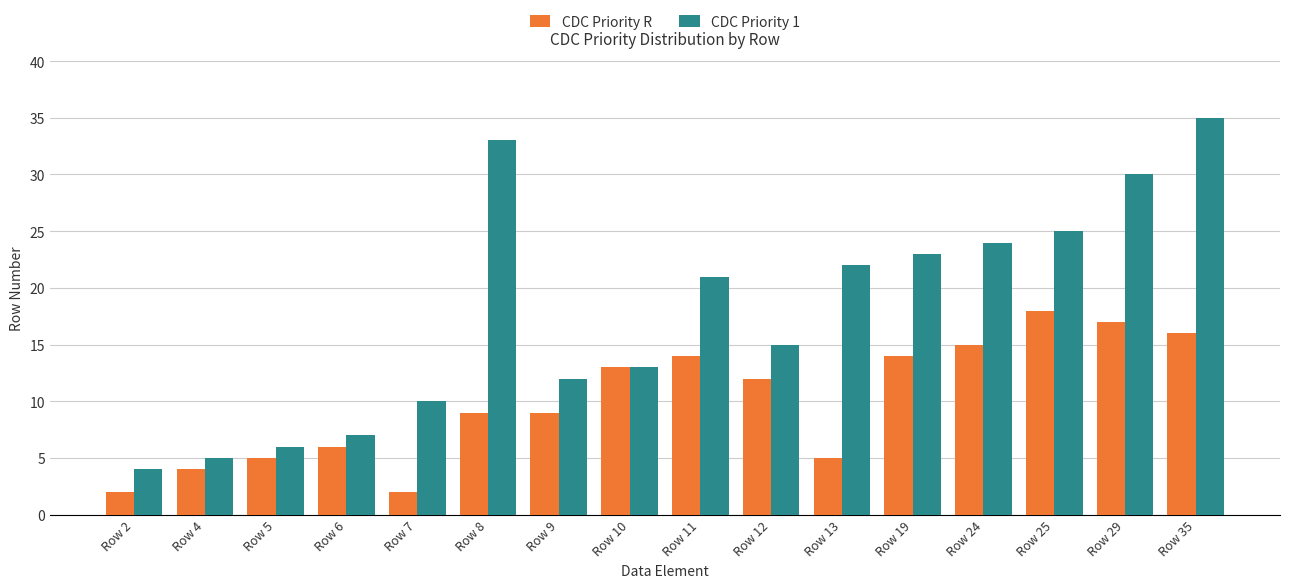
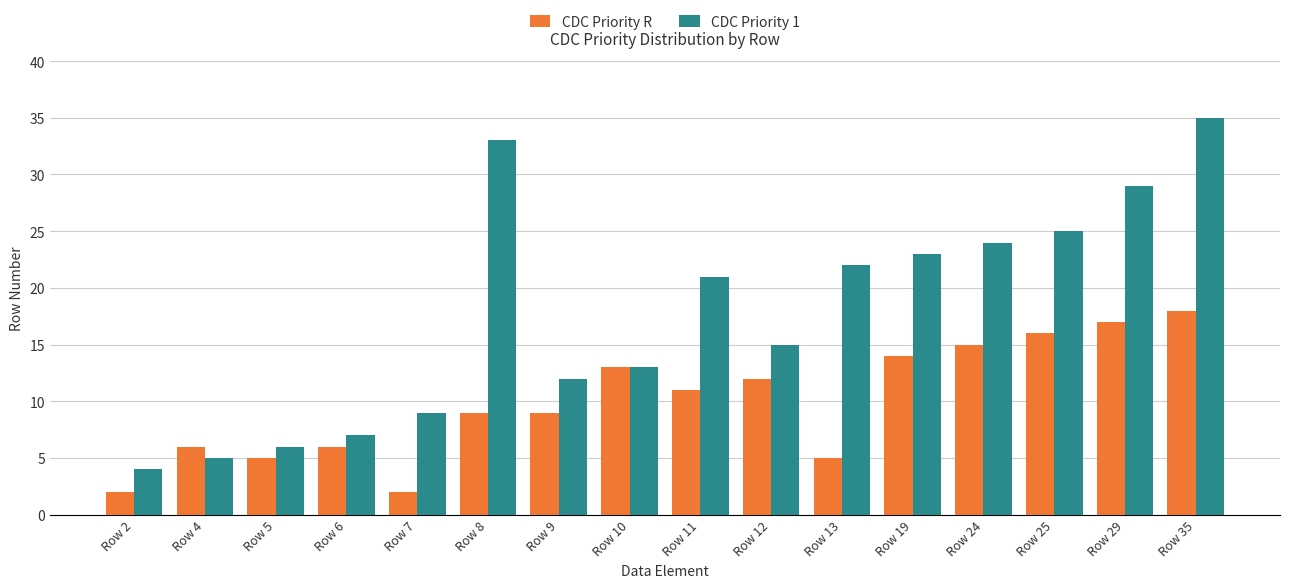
  {
    "CDC Priority R": {
      "Row 2": 2,
-     "Row 4": 4,
+     "Row 4": 6,
      "Row 5": 5,
      "Row 6": 6,
      "Row 7": 2,
      "Row 8": 9,
      "Row 9": 9,
      "Row 10": 13,
-     "Row 11": 14,
+     "Row 11": 11,
      "Row 12": 12,
      "Row 13": 5,
      "Row 19": 14,
      "Row 24": 15,
-     "Row 25": 18,
+     "Row 25": 16,
      "Row 29": 17,
-     "Row 35": 16
+     "Row 35": 18
    },
    "CDC Priority 1": {
      "Row 2": 4,
      "Row 4": 5,
      "Row 5": 6,
      "Row 6": 7,
-     "Row 7": 10,
+     "Row 7": 9,
      "Row 8": 33,
      "Row 9": 12,
      "Row 10": 13,
      "Row 11": 21,
      "Row 12": 15,
      "Row 13": 22,
      "Row 19": 23,
      "Row 24": 24,
      "Row 25": 25,
-     "Row 29": 30,
+     "Row 29": 29,
      "Row 35": 35
    }
  }
